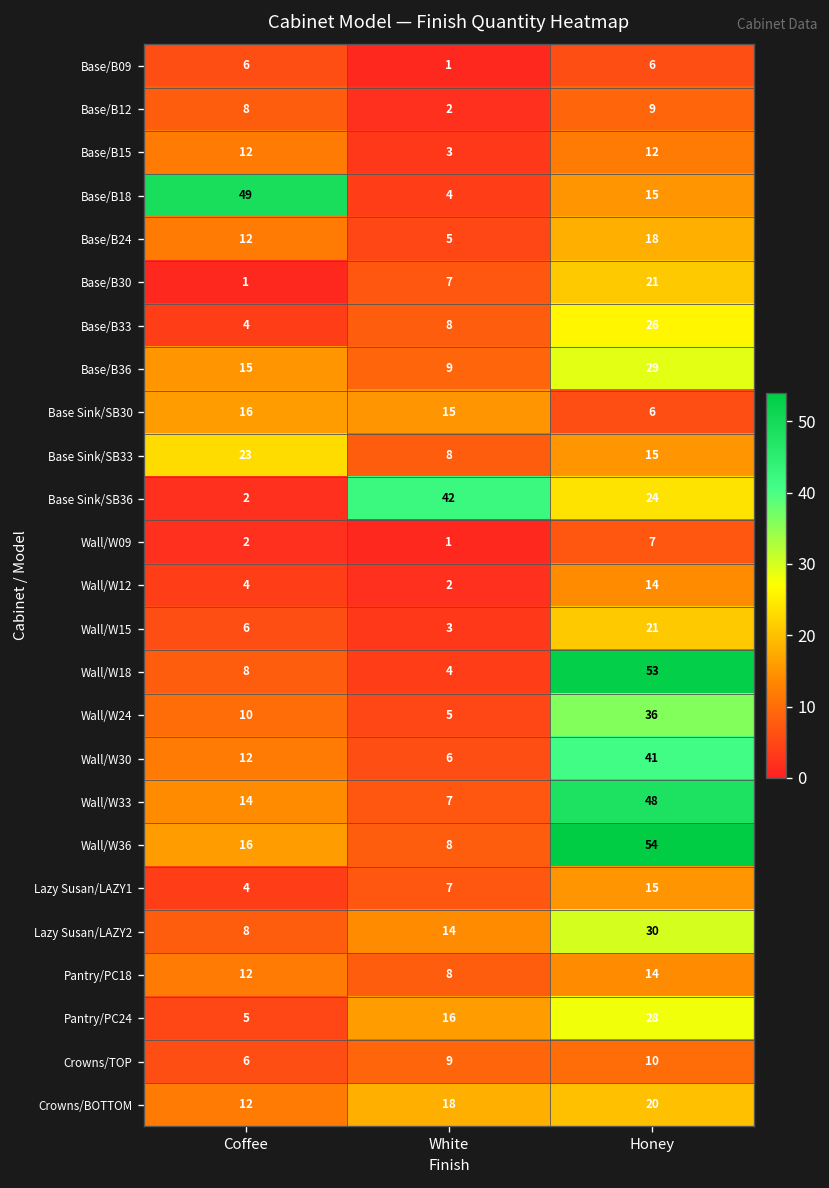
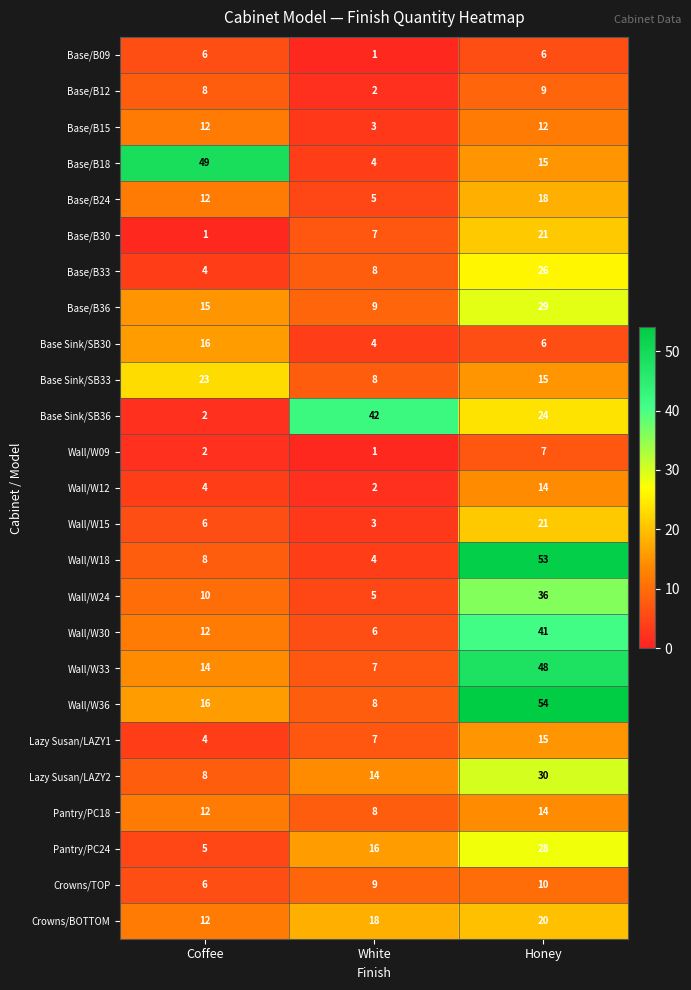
  {
    "Base/B09": {
      "Coffee": 6,
      "White": 1,
      "Honey": 6
    },
    "Base/B12": {
      "Coffee": 8,
      "White": 2,
      "Honey": 9
    },
    "Base/B15": {
      "Coffee": 12,
      "White": 3,
      "Honey": 12
    },
    "Base/B18": {
      "Coffee": 49,
      "White": 4,
      "Honey": 15
    },
    "Base/B24": {
      "Coffee": 12,
      "White": 5,
      "Honey": 18
    },
    "Base/B30": {
      "Coffee": 1,
      "White": 7,
      "Honey": 21
    },
    "Base/B33": {
      "Coffee": 4,
      "White": 8,
      "Honey": 26
    },
    "Base/B36": {
      "Coffee": 15,
      "White": 9,
      "Honey": 29
    },
    "Base Sink/SB30": {
      "Coffee": 16,
-     "White": 15,
+     "White": 4,
      "Honey": 6
    },
    "Base Sink/SB33": {
      "Coffee": 23,
      "White": 8,
      "Honey": 15
    },
    "Base Sink/SB36": {
      "Coffee": 2,
      "White": 42,
      "Honey": 24
    },
    "Wall/W09": {
      "Coffee": 2,
      "White": 1,
      "Honey": 7
    },
    "Wall/W12": {
      "Coffee": 4,
      "White": 2,
      "Honey": 14
    },
    "Wall/W15": {
      "Coffee": 6,
      "White": 3,
      "Honey": 21
    },
    "Wall/W18": {
      "Coffee": 8,
      "White": 4,
      "Honey": 53
    },
    "Wall/W24": {
      "Coffee": 10,
      "White": 5,
      "Honey": 36
    },
    "Wall/W30": {
      "Coffee": 12,
      "White": 6,
      "Honey": 41
    },
    "Wall/W33": {
      "Coffee": 14,
      "White": 7,
      "Honey": 48
    },
    "Wall/W36": {
      "Coffee": 16,
      "White": 8,
      "Honey": 54
    },
    "Lazy Susan/LAZY1": {
      "Coffee": 4,
      "White": 7,
      "Honey": 15
    },
    "Lazy Susan/LAZY2": {
      "Coffee": 8,
      "White": 14,
      "Honey": 30
    },
    "Pantry/PC18": {
      "Coffee": 12,
      "White": 8,
      "Honey": 14
    },
    "Pantry/PC24": {
      "Coffee": 5,
      "White": 16,
      "Honey": 28
    },
    "Crowns/TOP": {
      "Coffee": 6,
      "White": 9,
      "Honey": 10
    },
    "Crowns/BOTTOM": {
      "Coffee": 12,
      "White": 18,
      "Honey": 20
    }
  }
